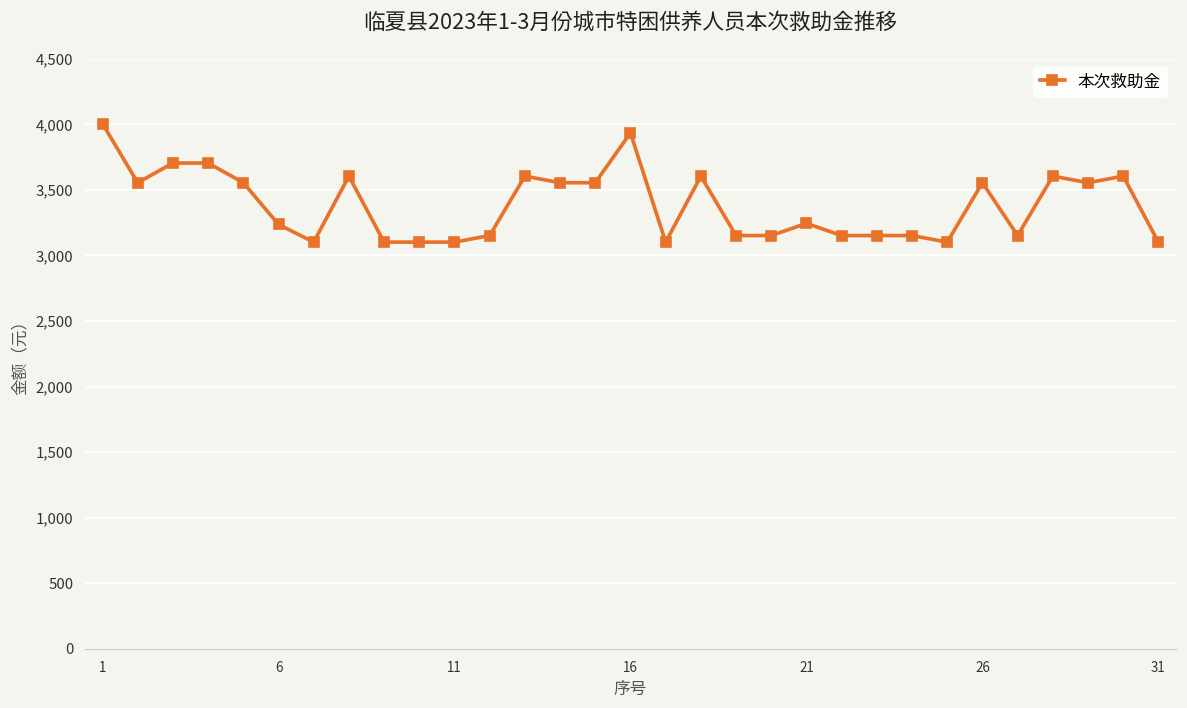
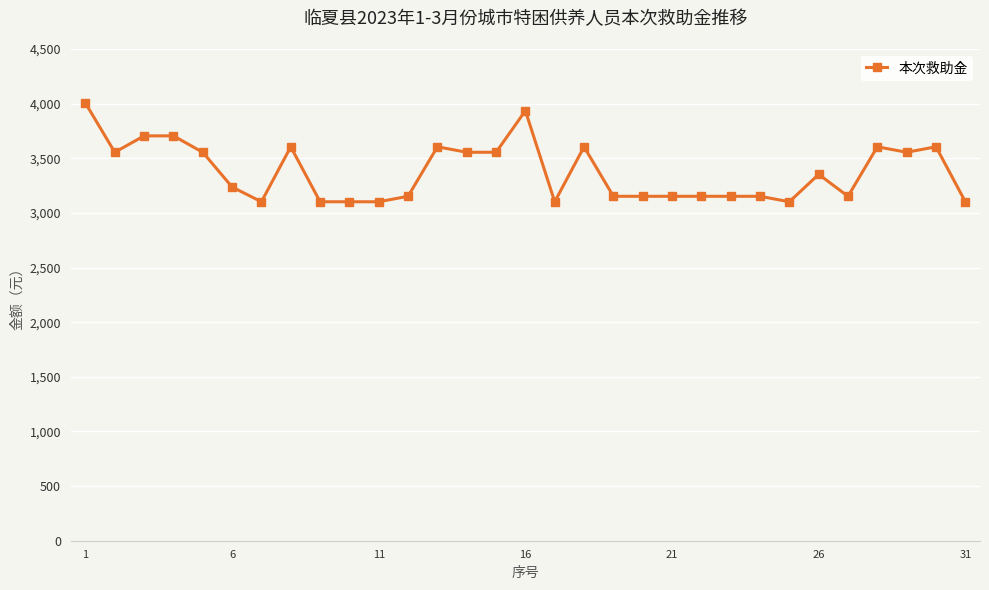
  {
    "1": "4,010",
    "6": "3,240",
    "11": "3,100",
    "16": "3,940",
-   "21": "3,250",
-   "26": "3,560",
+   "21": "3,150",
+   "26": "3,350",
    "31": "3,100"
  }
